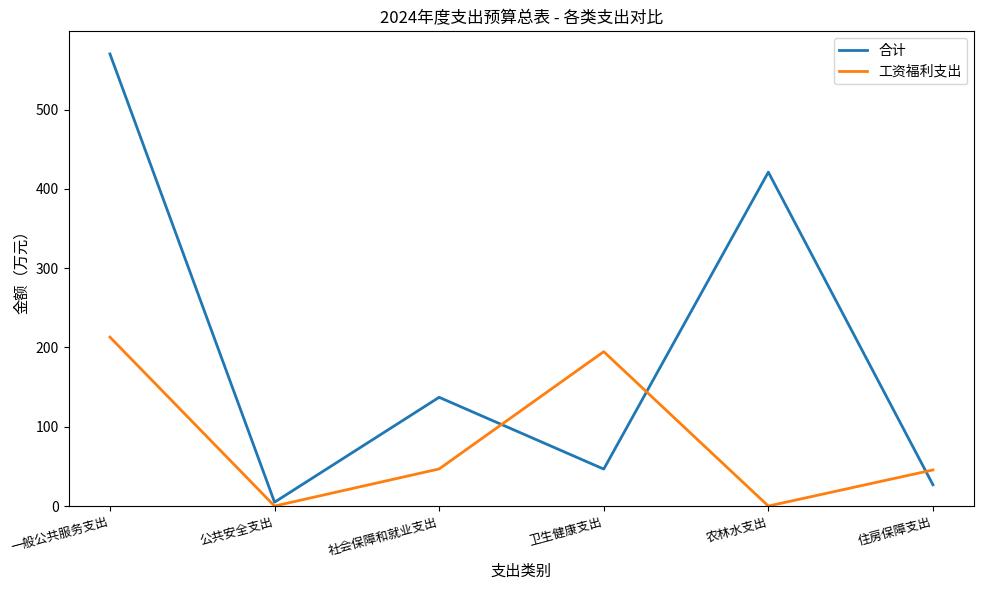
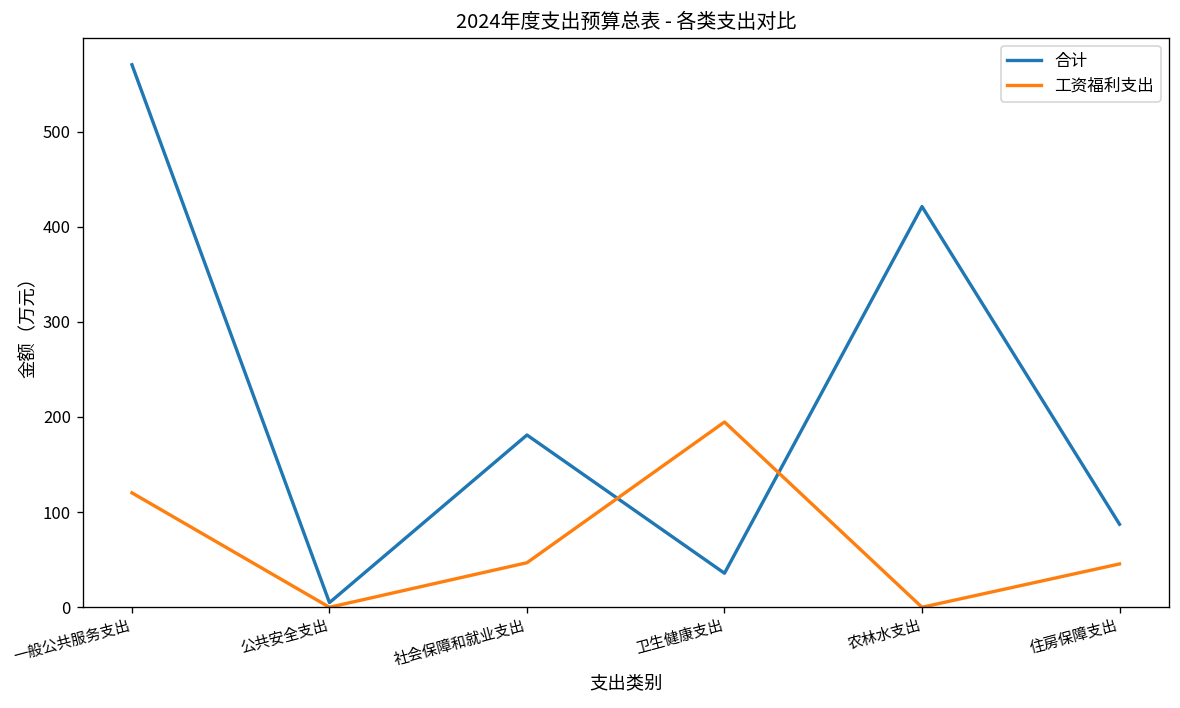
  {
    "合计": {
      "一般公共服务支出": 570,
      "公共安全支出": 0,
-     "社会保障和就业支出": 140,
-     "卫生健康支出": 50,
+     "社会保障和就业支出": 180,
+     "卫生健康支出": 40,
      "农林水支出": 420,
-     "住房保障支出": 30
+     "住房保障支出": 90
    },
    "工资福利支出": {
-     "一般公共服务支出": 210,
+     "一般公共服务支出": 120,
      "公共安全支出": 0,
      "社会保障和就业支出": 50,
      "卫生健康支出": 190,
      "农林水支出": 0,
      "住房保障支出": 50
    }
  }
